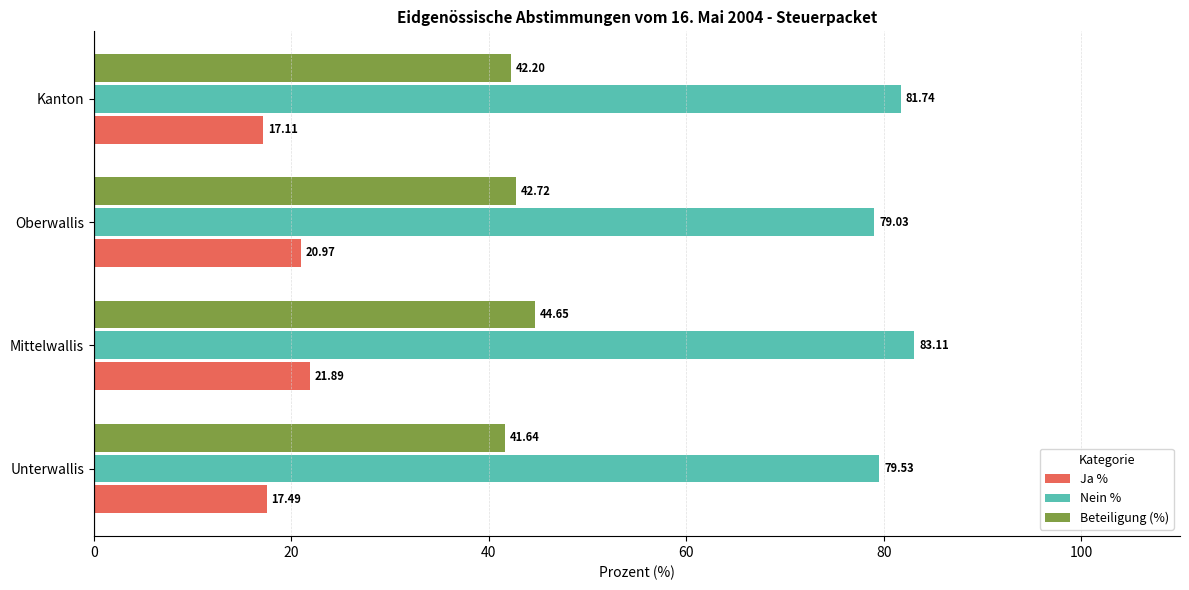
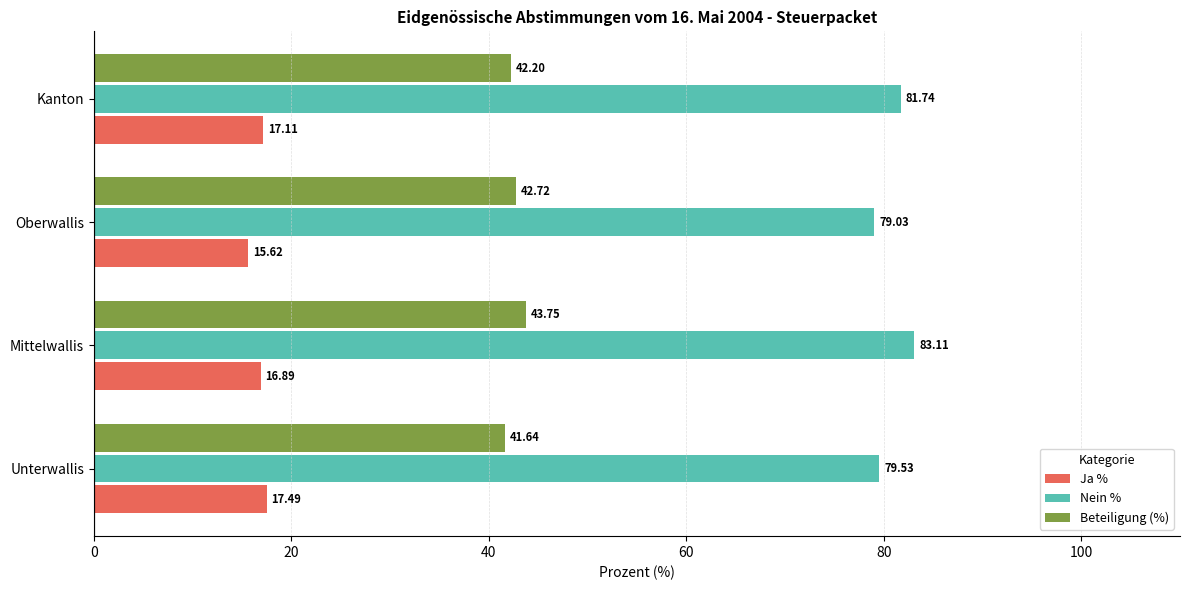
  {
    "Ja %": {
      "Kanton": 17.11,
-     "Oberwallis": 20.97,
-     "Mittelwallis": 21.89,
+     "Oberwallis": 15.62,
+     "Mittelwallis": 16.89,
      "Unterwallis": 17.49
    },
    "Nein %": {
      "Kanton": 81.74,
      "Oberwallis": 79.03,
      "Mittelwallis": 83.11,
      "Unterwallis": 79.53
    },
    "Beteiligung (%)": {
      "Kanton": 42.20,
      "Oberwallis": 42.72,
-     "Mittelwallis": 44.65,
+     "Mittelwallis": 43.75,
      "Unterwallis": 41.64
    }
  }
